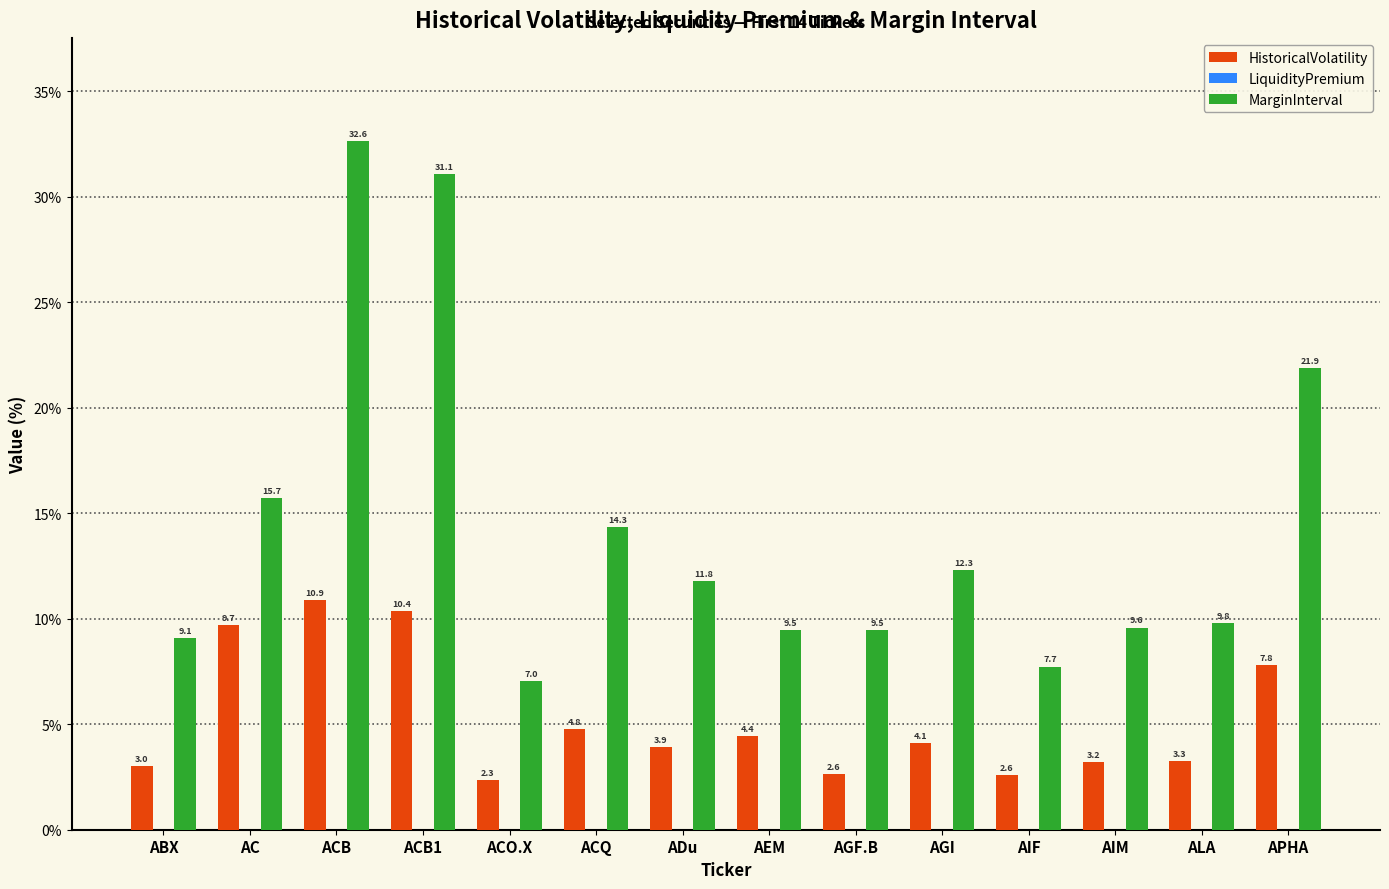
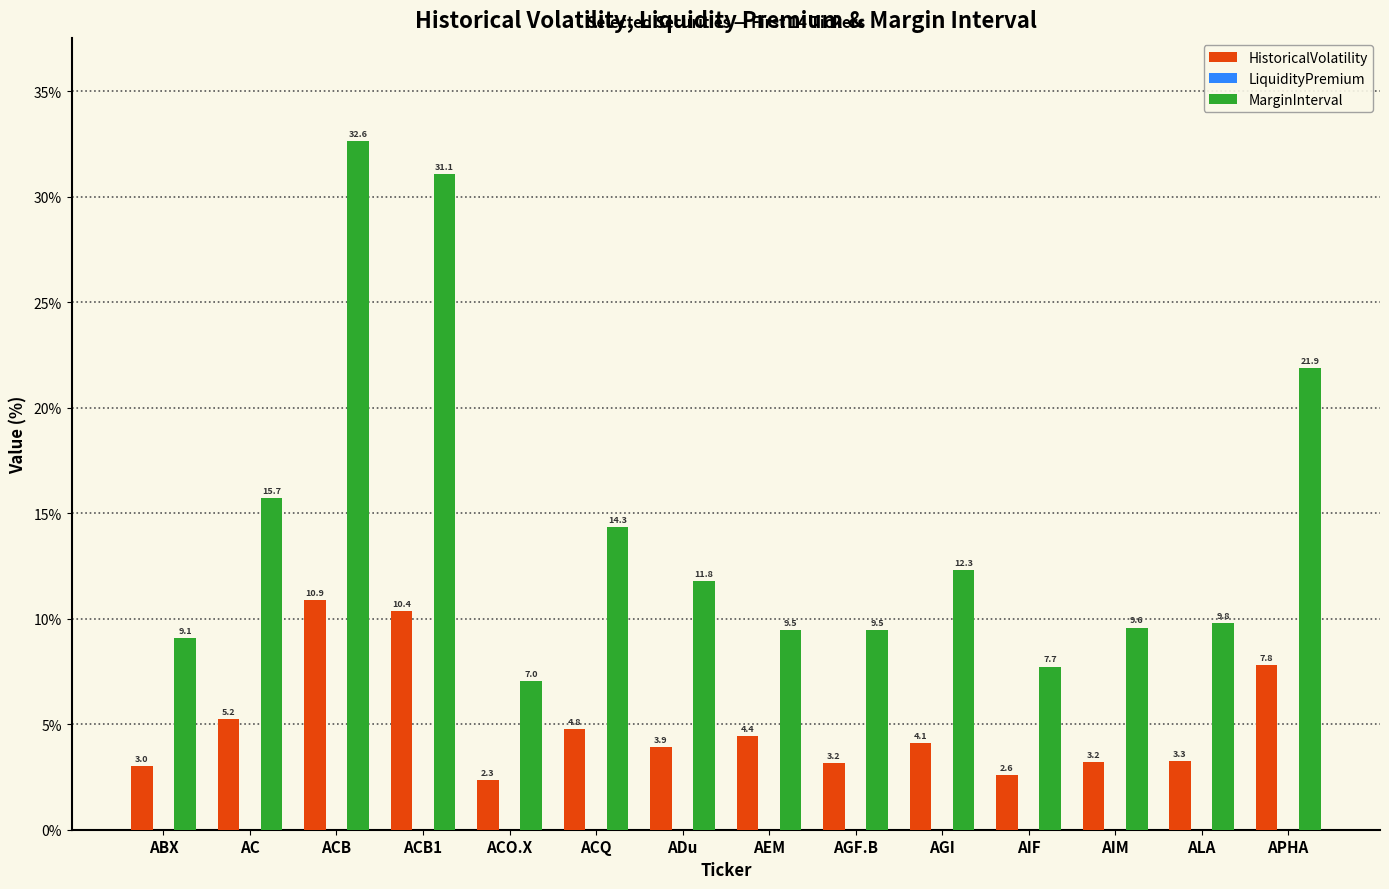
  {
    "HistoricalVolatility": {
      "ABX": "3.0",
-     "AC": "9.7",
+     "AC": "5.2",
      "ACB": "10.9",
      "ACB1": "10.4",
      "ACO.X": "2.3",
      "ACQ": "4.8",
      "ADu": "3.9",
      "AEM": "4.4",
-     "AGF.B": "2.6",
+     "AGF.B": "3.2",
      "AGI": "4.1",
      "AIF": "2.6",
      "AIM": "3.2",
      "ALA": "3.3",
      "APHA": "7.8"
    },
    "LiquidityPremium": {
      "ABX": "0.0%",
      "AC": "0.0%",
      "ACB": "0.0%",
      "ACB1": "0.0%",
      "ACO.X": "0.0%",
      "ACQ": "0.0%",
      "ADu": "0.0%",
      "AEM": "0.0%",
      "AGF.B": "0.0%",
      "AGI": "0.0%",
      "AIF": "0.0%",
      "AIM": "0.0%",
      "ALA": "0.0%",
      "APHA": "0.0%"
    },
    "MarginInterval": {
      "ABX": "9.1",
      "AC": "15.7",
      "ACB": "32.6",
      "ACB1": "31.1",
      "ACO.X": "7.0",
      "ACQ": "14.3",
      "ADu": "11.8",
      "AEM": "9.5",
      "AGF.B": "9.5",
      "AGI": "12.3",
      "AIF": "7.7",
      "AIM": "9.6",
      "ALA": "9.8",
      "APHA": "21.9"
    }
  }
